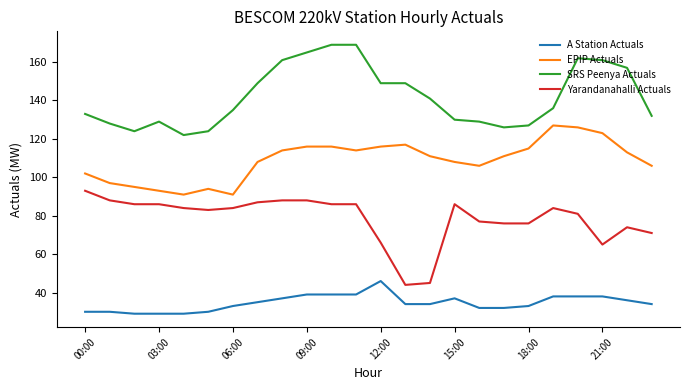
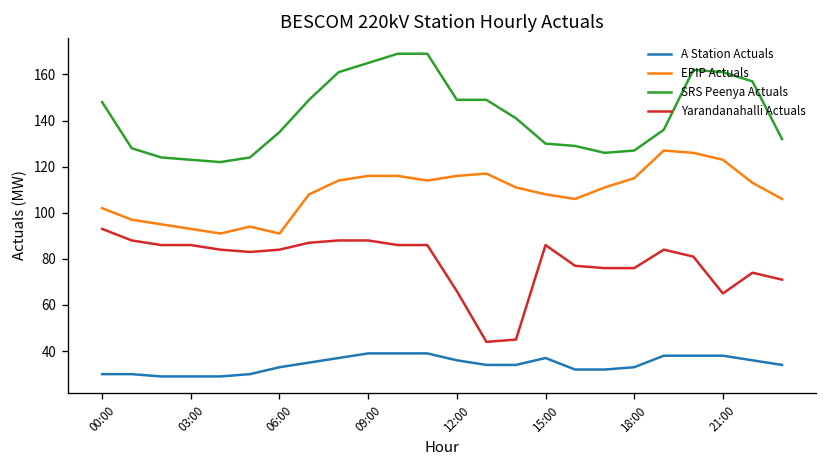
  {
    "A Station Actuals": {
      "00:00": 30,
      "03:00": 29,
      "06:00": 33,
      "09:00": 39,
-     "12:00": 46,
+     "12:00": 36,
      "15:00": 37,
      "18:00": 33,
      "21:00": 38
    },
    "EPIP Actuals": {
      "00:00": 102,
      "03:00": 93,
      "06:00": 91,
      "09:00": 116,
      "12:00": 116,
      "15:00": 108,
      "18:00": 115,
      "21:00": 123
    },
    "SRS Peenya Actuals": {
-     "00:00": 133,
-     "03:00": 129,
+     "00:00": 148,
+     "03:00": 123,
      "06:00": 135,
      "09:00": 165,
      "12:00": 149,
      "15:00": 130,
      "18:00": 127,
      "21:00": 161
    },
    "Yarandanahalli Actuals": {
      "00:00": 93,
      "03:00": 86,
      "06:00": 84,
      "09:00": 88,
      "12:00": 66,
      "15:00": 86,
      "18:00": 76,
      "21:00": 65
    }
  }
